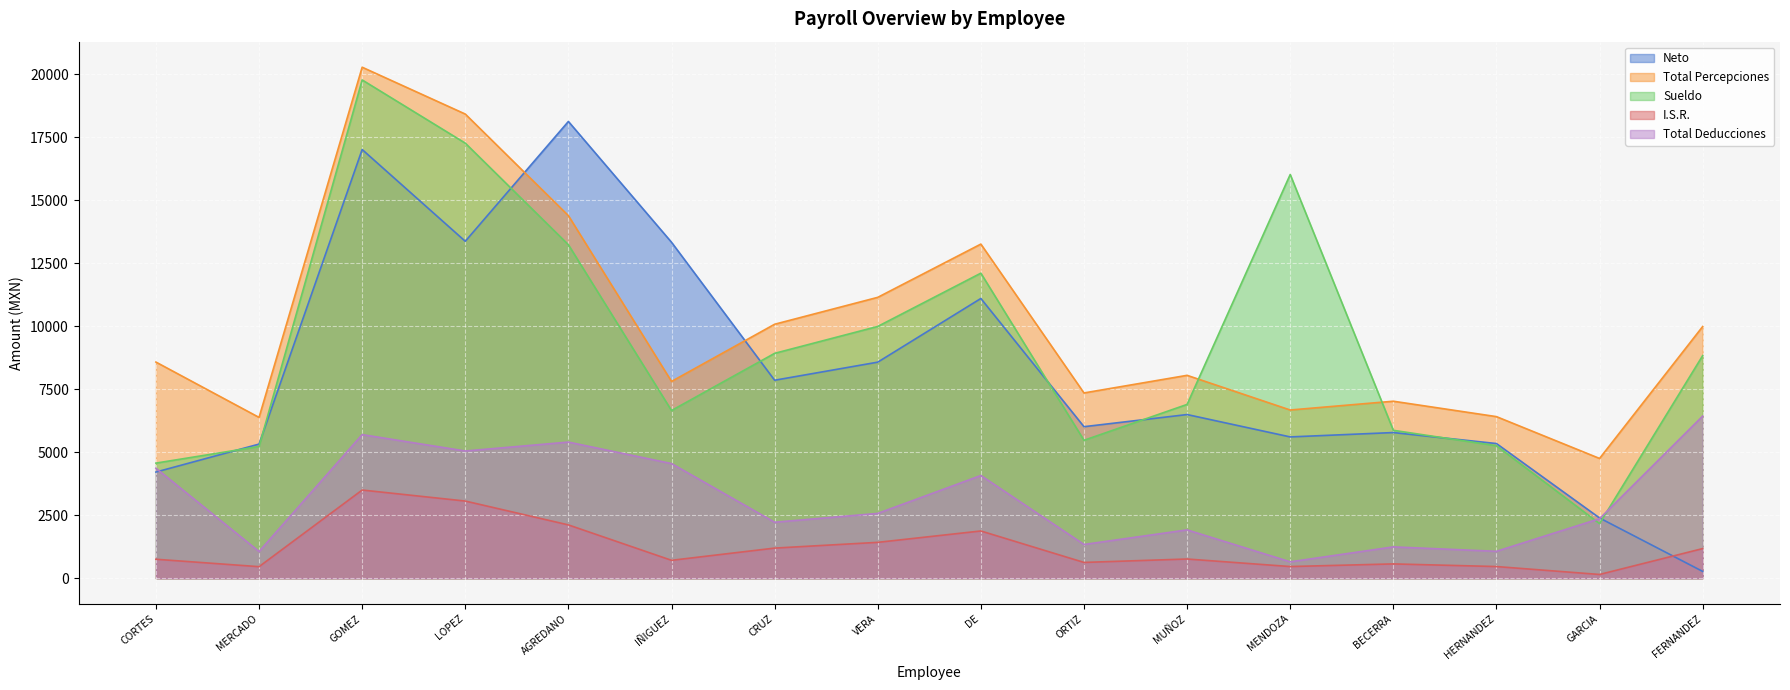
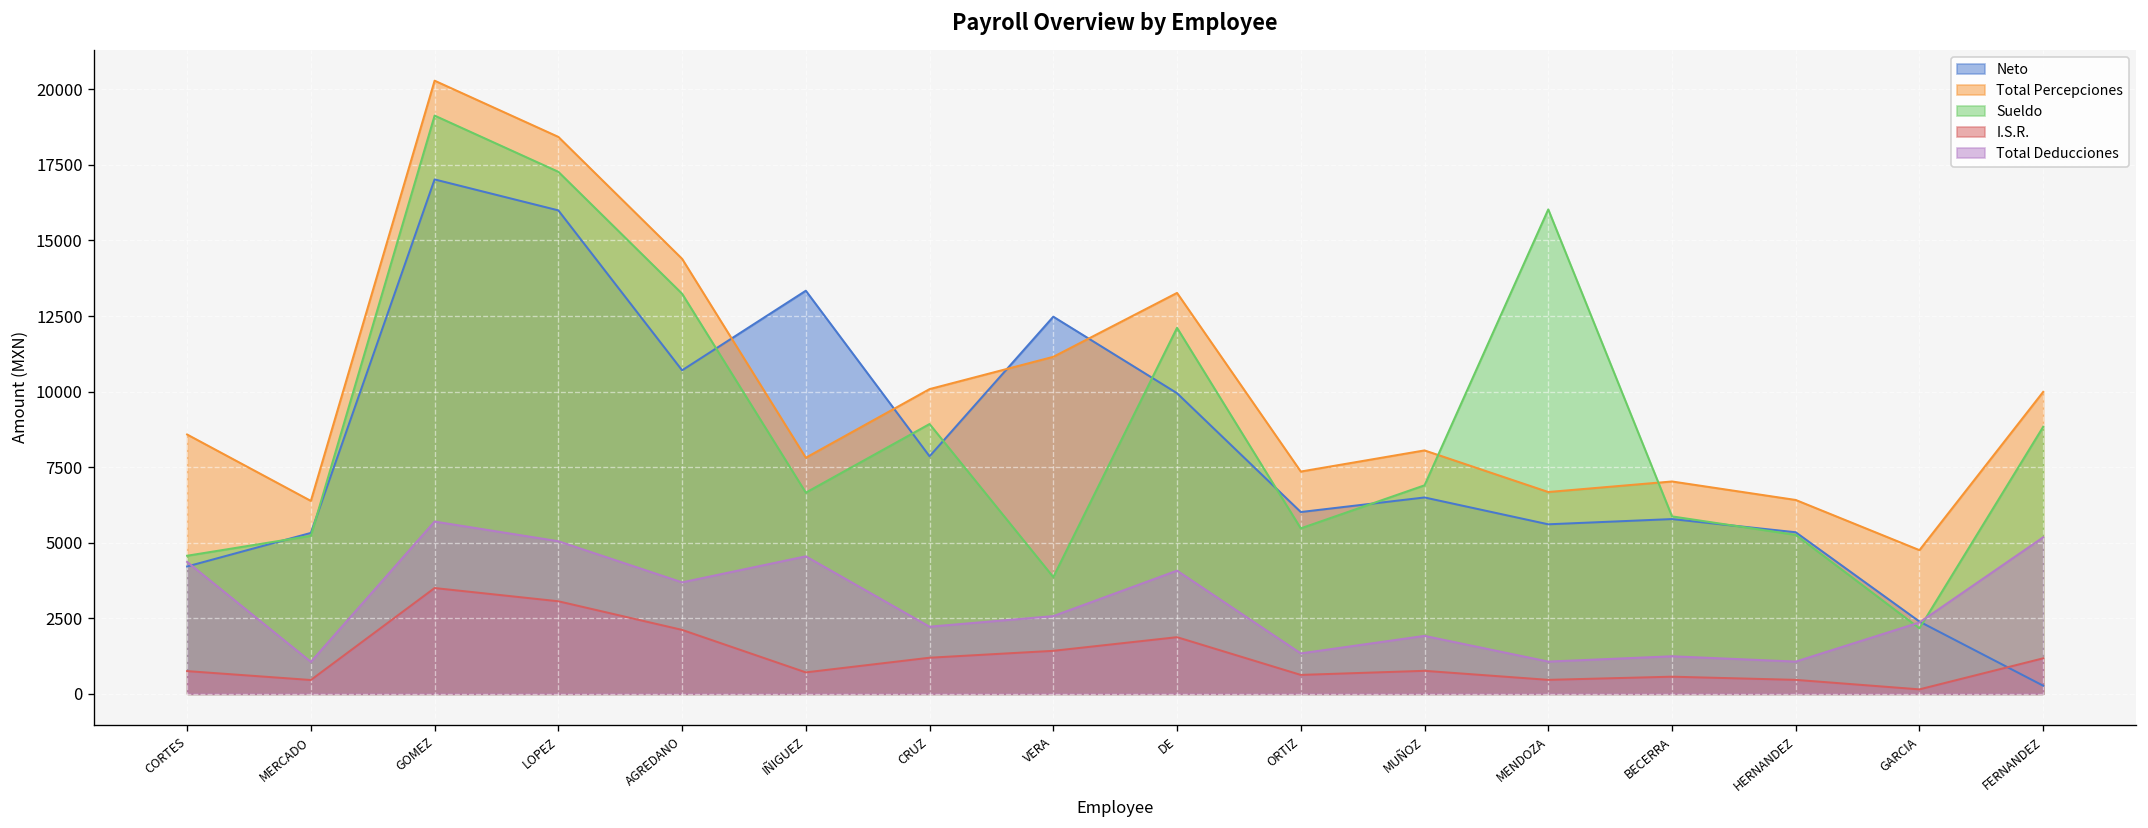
  {
    "Neto": {
      "CORTES": 4200,
      "GOMEZ": 17000,
-     "LOPEZ": 13400,
-     "AGREDANO": 18100,
+     "LOPEZ": 16000,
+     "AGREDANO": 10700,
      "IÑIGUEZ": 13300,
      "CRUZ": 7900,
-     "VERA": 8600,
-     "DE": 11100,
+     "VERA": 12500,
+     "DE": 9900,
      "ORTIZ": 6000,
      "MUÑOZ": 6500,
      "MENDOZA": 5600,
      "FERNANDEZ": 300
    },
    "Sueldo": {
      "CORTES": 4600,
-     "GOMEZ": 19800,
+     "GOMEZ": 19100,
      "LOPEZ": 17300,
      "AGREDANO": 13200,
      "IÑIGUEZ": 6700,
      "CRUZ": 8900,
-     "VERA": 10000,
+     "VERA": 3900,
      "DE": 12100,
      "ORTIZ": 5500,
      "MUÑOZ": 6900,
      "MENDOZA": 16000,
      "GARCIA": 2200,
      "FERNANDEZ": 8800
    },
    "Total Deducciones": {
      "CORTES": 4400,
      "MERCADO": 1100,
      "GOMEZ": 5700,
      "LOPEZ": 5100,
-     "AGREDANO": 5400,
+     "AGREDANO": 3700,
      "IÑIGUEZ": 4600,
      "CRUZ": 2200,
      "VERA": 2600,
      "DE": 4100,
      "ORTIZ": 1300,
      "MUÑOZ": 1900,
-     "MENDOZA": 700,
+     "MENDOZA": 1100,
      "BECERRA": 1200,
      "HERNANDEZ": 1100,
-     "FERNANDEZ": 6400
+     "FERNANDEZ": 5200
    }
  }
